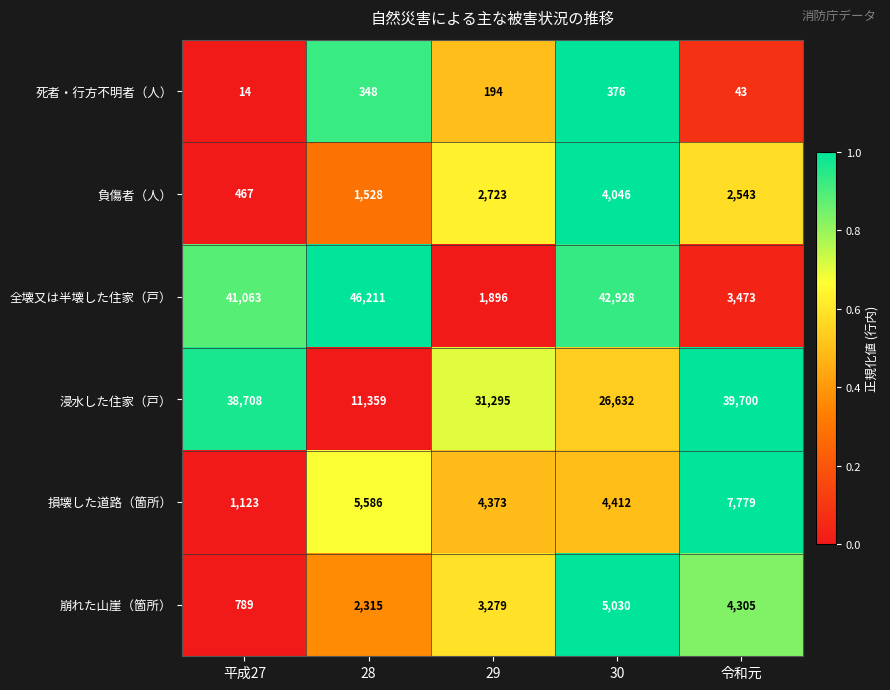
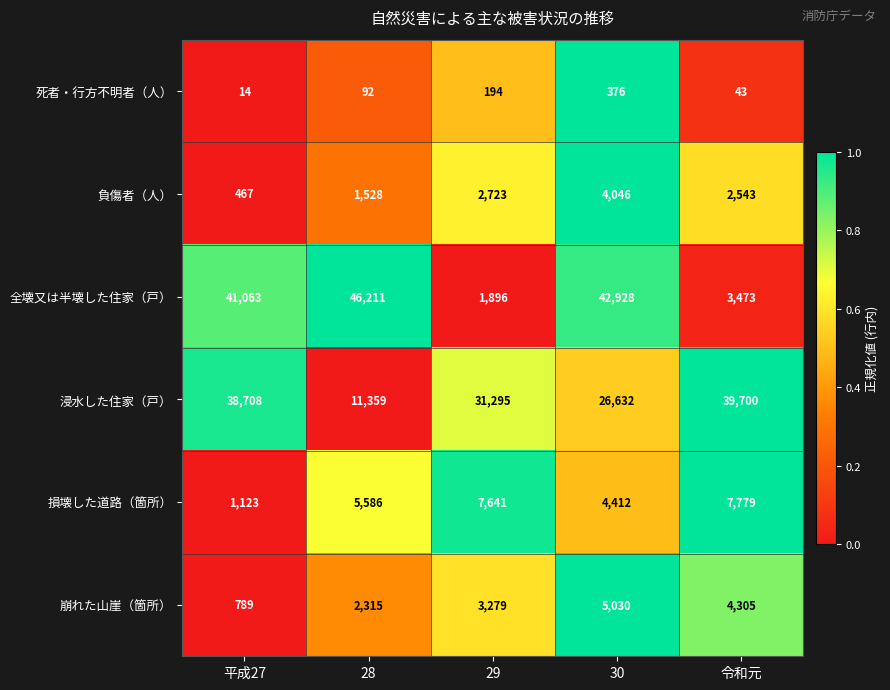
  {
    "死者・行方不明者（人）": {
      "平成27": "14",
-     "28": "348",
+     "28": "92",
      "29": "194",
      "30": "376",
      "令和元": "43"
    },
    "負傷者（人）": {
      "平成27": "467",
      "28": "1,528",
      "29": "2,723",
      "30": "4,046",
      "令和元": "2,543"
    },
    "全壊又は半壊した住家（戸）": {
      "平成27": "41,063",
      "28": "46,211",
      "29": "1,896",
      "30": "42,928",
      "令和元": "3,473"
    },
    "浸水した住家（戸）": {
      "平成27": "38,708",
      "28": "11,359",
      "29": "31,295",
      "30": "26,632",
      "令和元": "39,700"
    },
    "損壊した道路（箇所）": {
      "平成27": "1,123",
      "28": "5,586",
-     "29": "4,373",
+     "29": "7,641",
      "30": "4,412",
      "令和元": "7,779"
    },
    "崩れた山崖（箇所）": {
      "平成27": "789",
      "28": "2,315",
      "29": "3,279",
      "30": "5,030",
      "令和元": "4,305"
    }
  }
